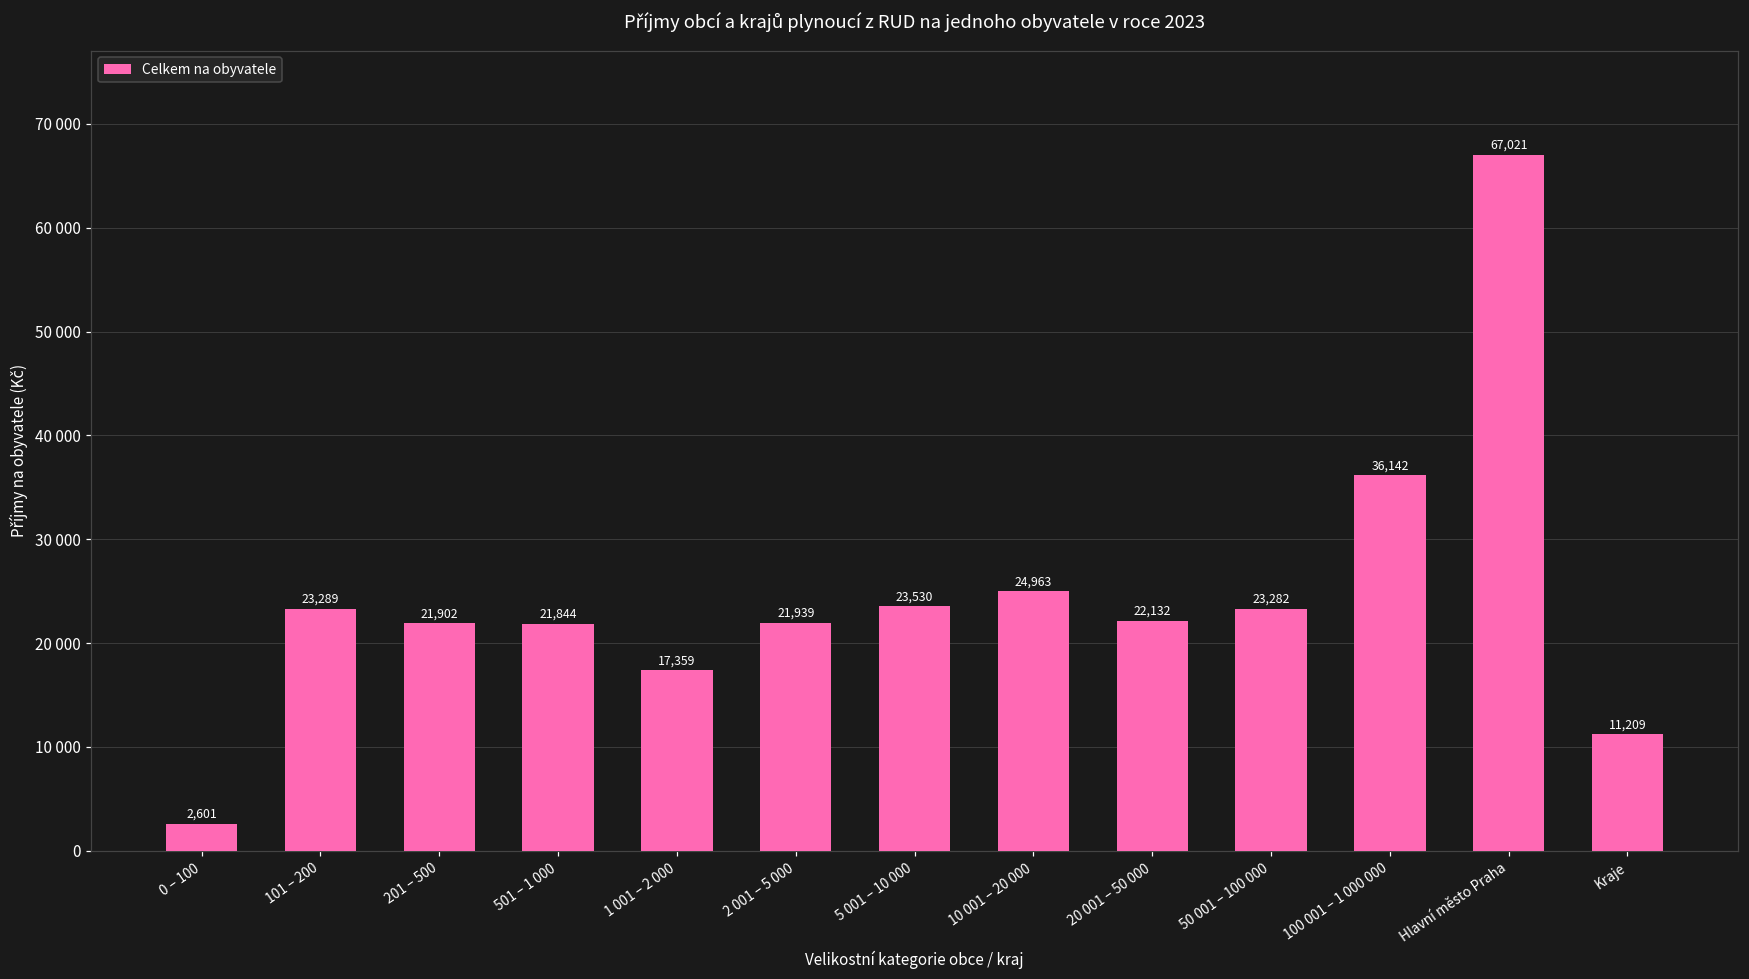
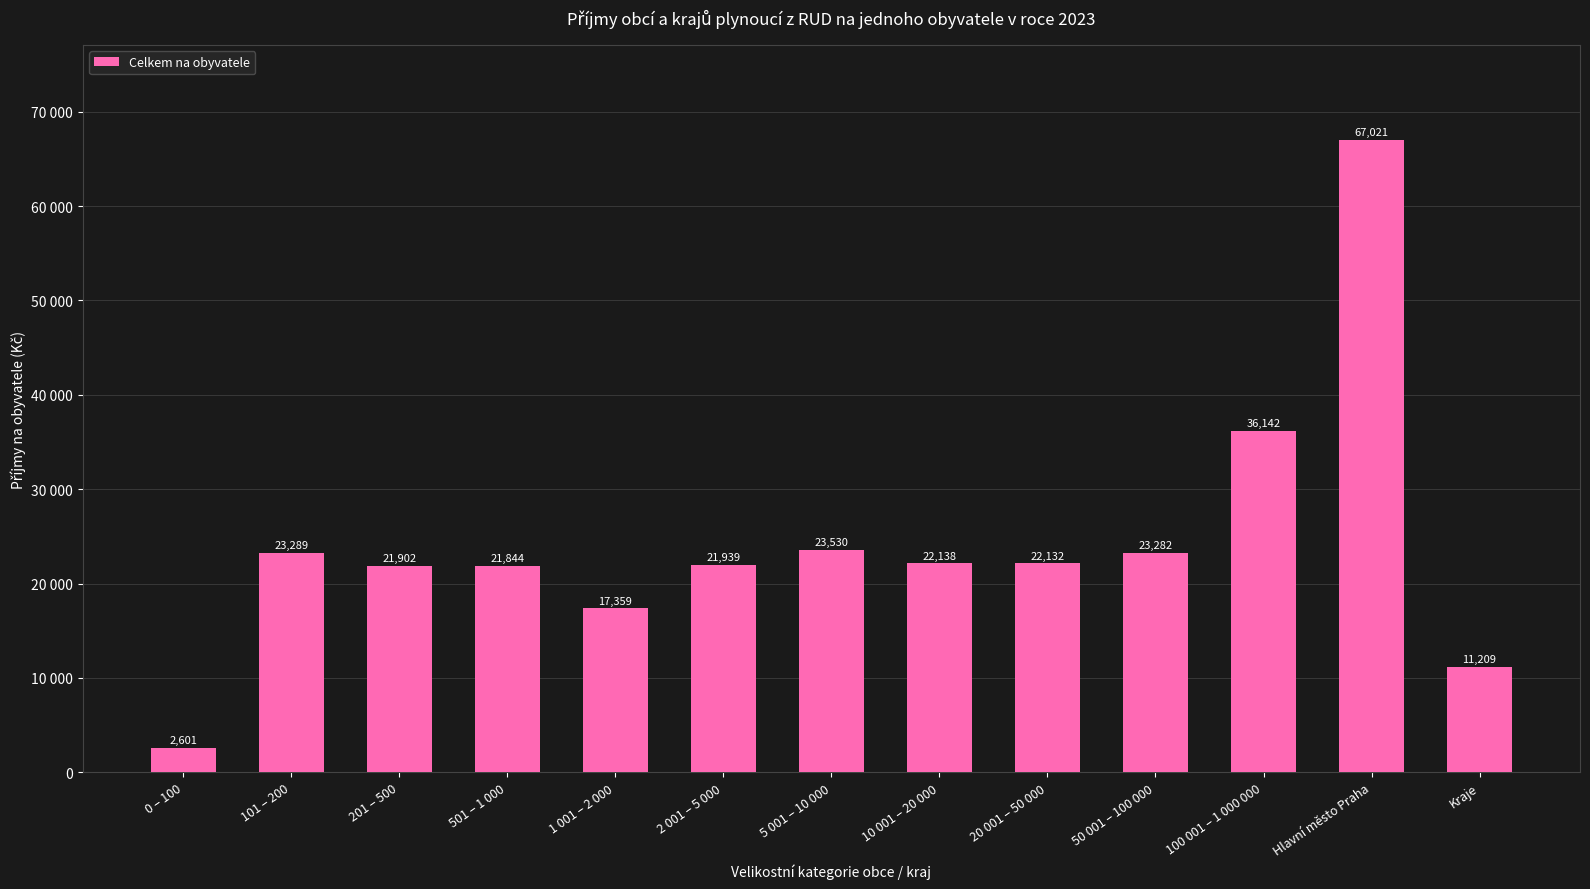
  {
    "0 – 100": "2,601",
    "101 – 200": "23,289",
    "201 – 500": "21,902",
    "501 – 1 000": "21,844",
    "1 001 – 2 000": "17,359",
    "2 001 – 5 000": "21,939",
    "5 001 – 10 000": "23,530",
-   "10 001 – 20 000": "24,963",
+   "10 001 – 20 000": "22,138",
    "20 001 – 50 000": "22,132",
    "50 001 – 100 000": "23,282",
    "100 001 – 1 000 000": "36,142",
    "Hlavní město Praha": "67,021",
    "Kraje": "11,209"
  }
